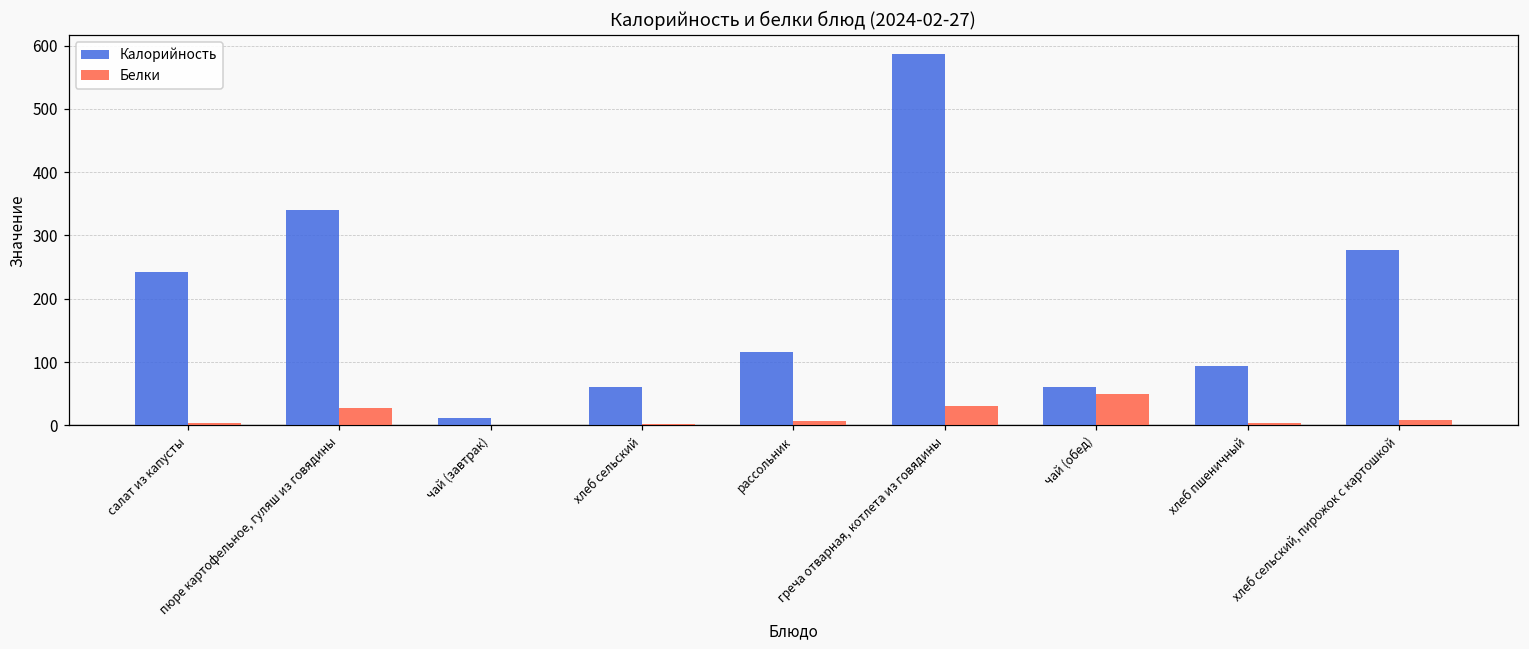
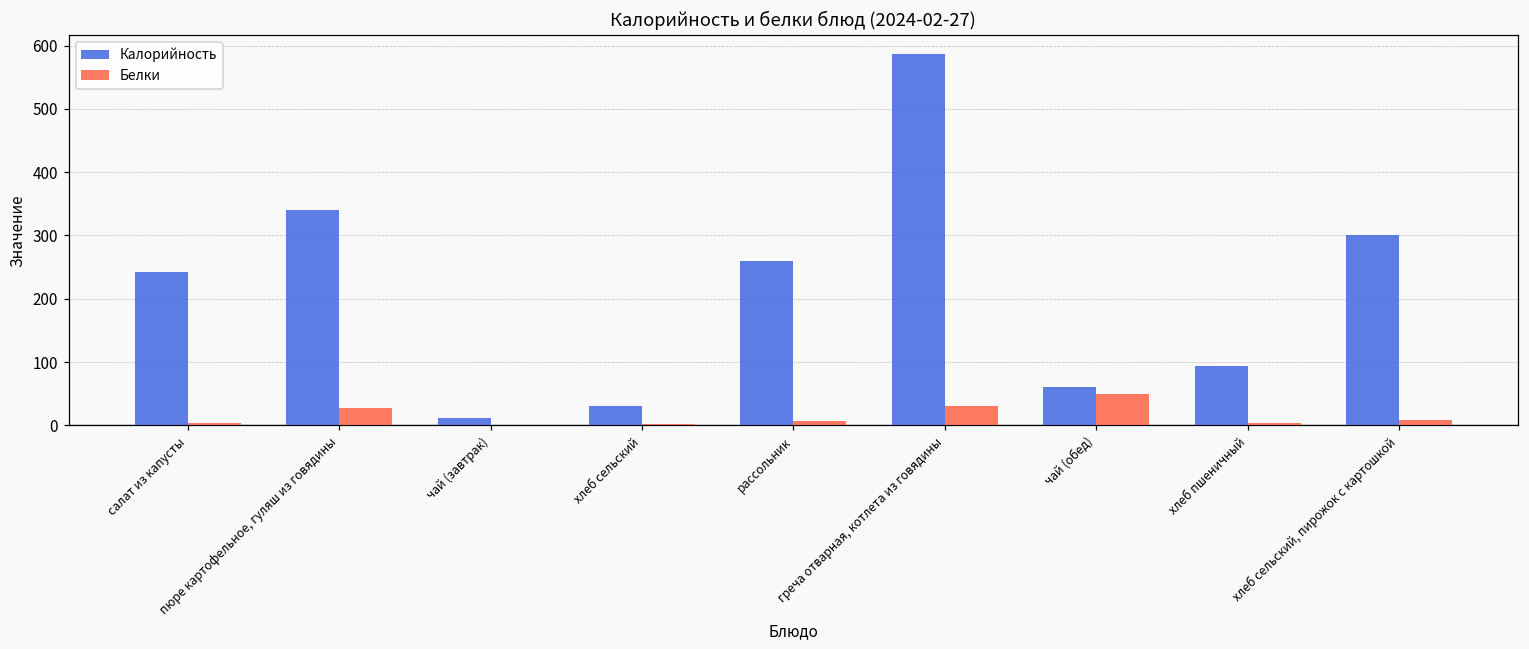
  {
    "Калорийность": {
      "салат из капусты": 240,
      "пюре картофельное, гуляш из говядины": 340,
      "чай (завтрак)": 10,
-     "хлеб сельский": 60,
-     "рассольник": 120,
+     "хлеб сельский": 30,
+     "рассольник": 260,
      "греча отварная, котлета из говядины": 590,
      "чай (обед)": 60,
      "хлеб пшеничный": 90,
-     "хлеб сельский, пирожок с картошкой": 280
+     "хлеб сельский, пирожок с картошкой": 300
    },
    "Белки": {
      "пюре картофельное, гуляш из говядины": 30,
      "чай (завтрак)": 0,
      "рассольник": 10,
      "греча отварная, котлета из говядины": 30,
      "чай (обед)": 50,
      "хлеб сельский, пирожок с картошкой": 10
    }
  }
